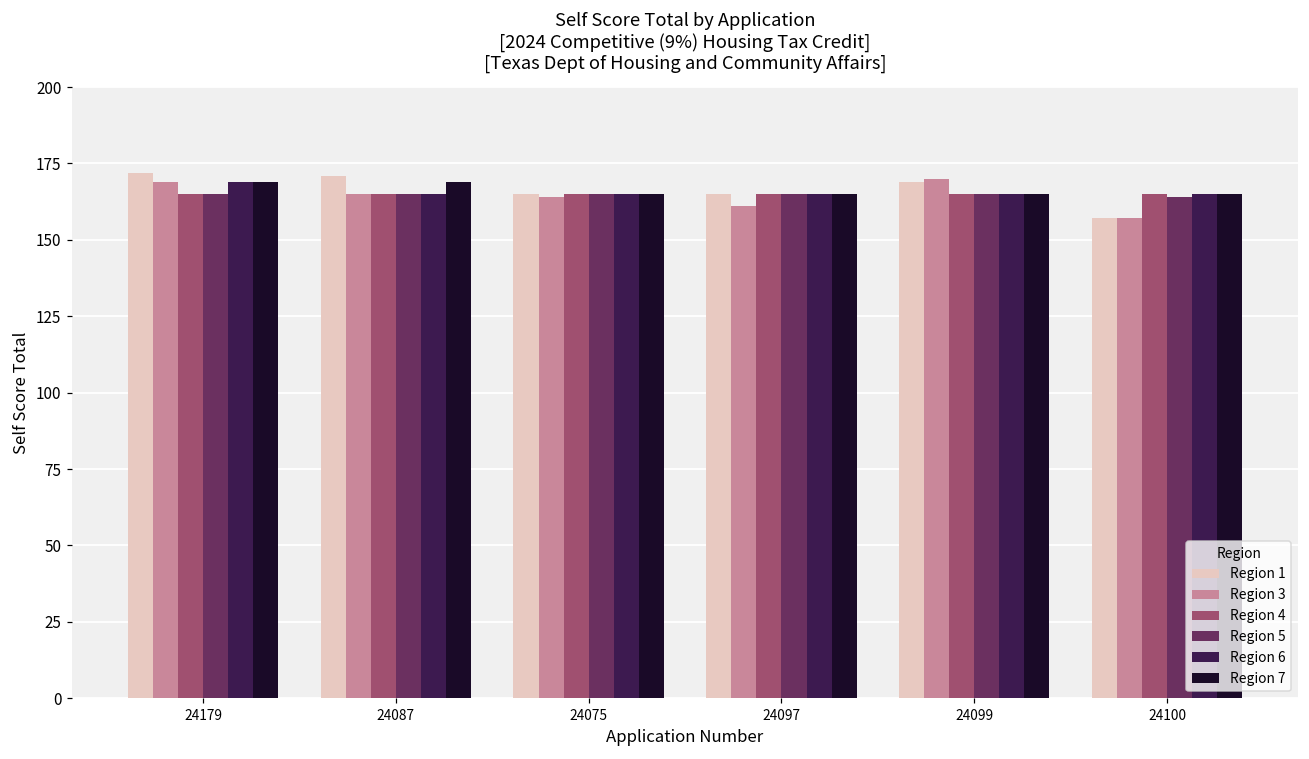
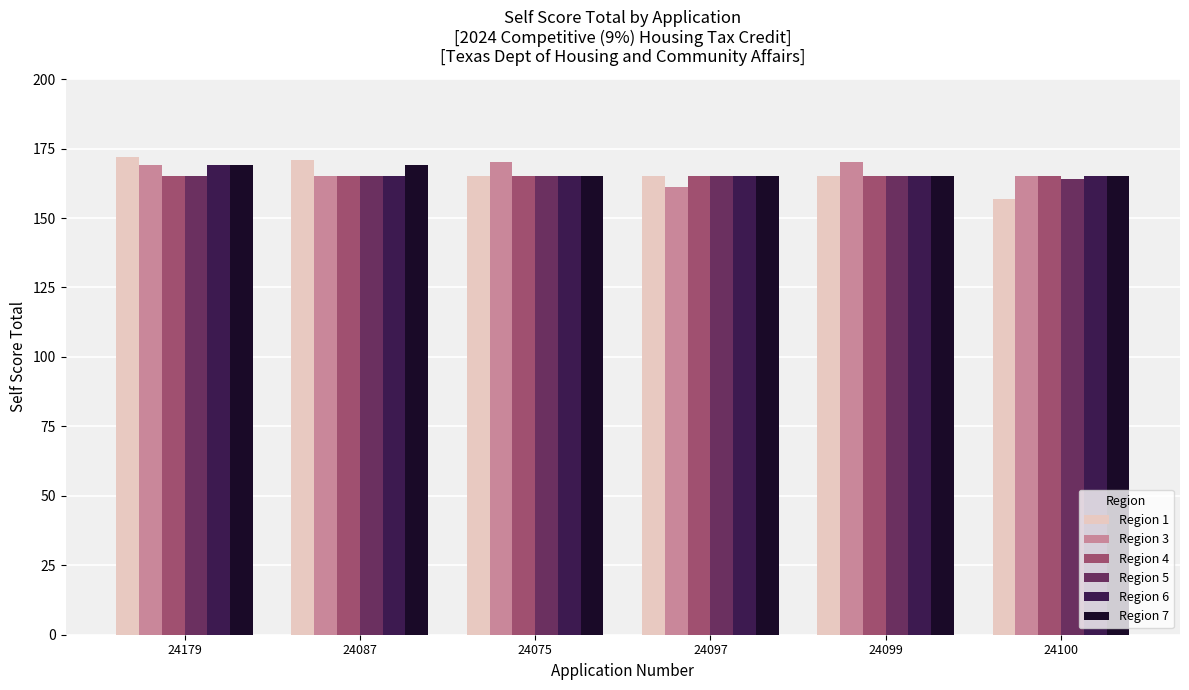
  {
    "Region 1": {
      "24179": 172,
      "24087": 171,
      "24075": 165,
      "24097": 165,
-     "24099": 169,
+     "24099": 165,
      "24100": 157
    },
    "Region 3": {
      "24179": 169,
      "24087": 165,
-     "24075": 164,
+     "24075": 170,
      "24097": 161,
      "24099": 170,
-     "24100": 157
+     "24100": 165
    },
    "Region 4": {
      "24179": 165,
      "24087": 165,
      "24075": 165,
      "24097": 165,
      "24099": 165,
      "24100": 165
    }
  }
